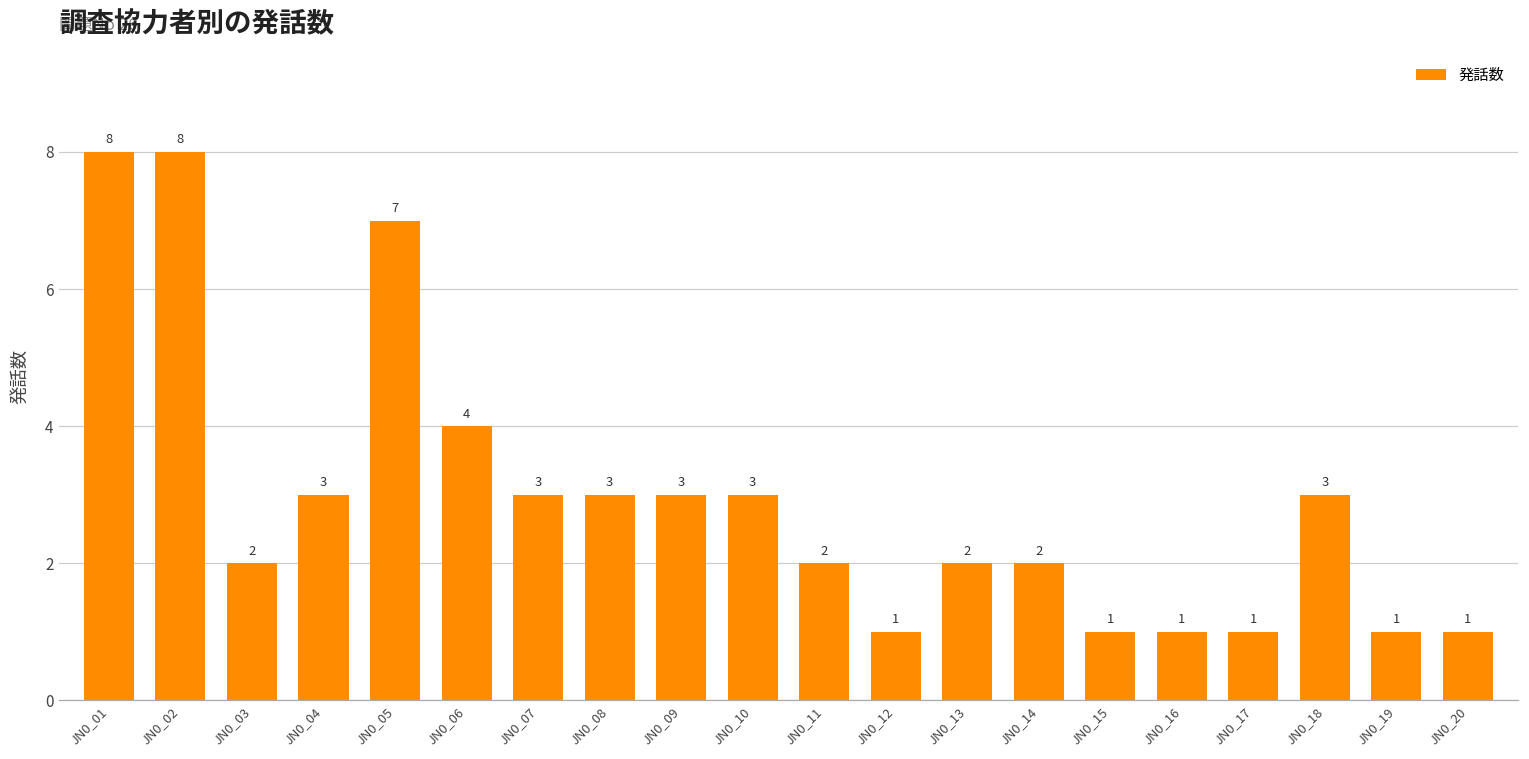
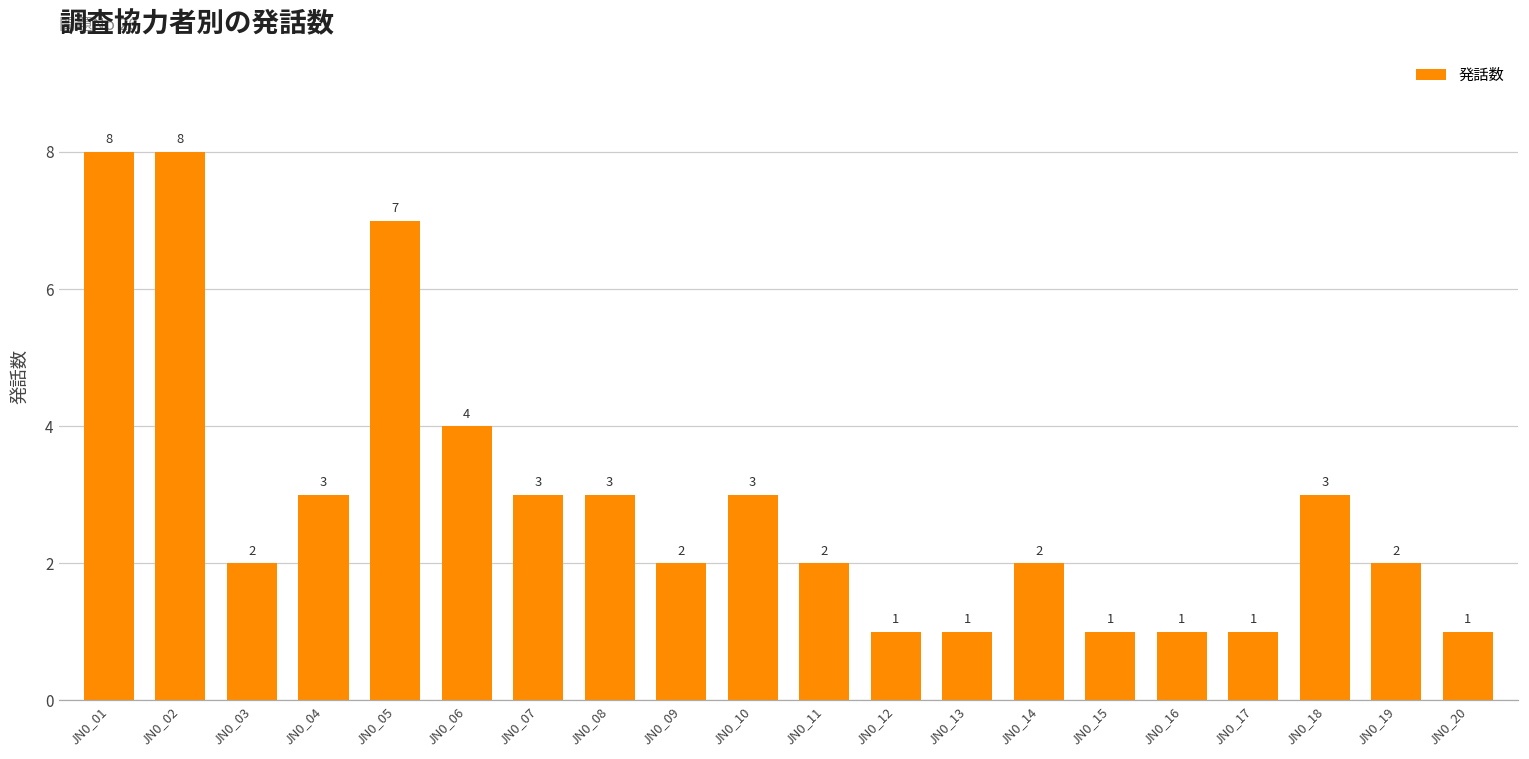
  {
    "JN0_01": 8,
    "JN0_02": 8,
    "JN0_03": 2,
    "JN0_04": 3,
    "JN0_05": 7,
    "JN0_06": 4,
    "JN0_07": 3,
    "JN0_08": 3,
-   "JN0_09": 3,
+   "JN0_09": 2,
    "JN0_10": 3,
    "JN0_11": 2,
    "JN0_12": 1,
-   "JN0_13": 2,
+   "JN0_13": 1,
    "JN0_14": 2,
    "JN0_15": 1,
    "JN0_16": 1,
    "JN0_17": 1,
    "JN0_18": 3,
-   "JN0_19": 1,
+   "JN0_19": 2,
    "JN0_20": 1
  }
